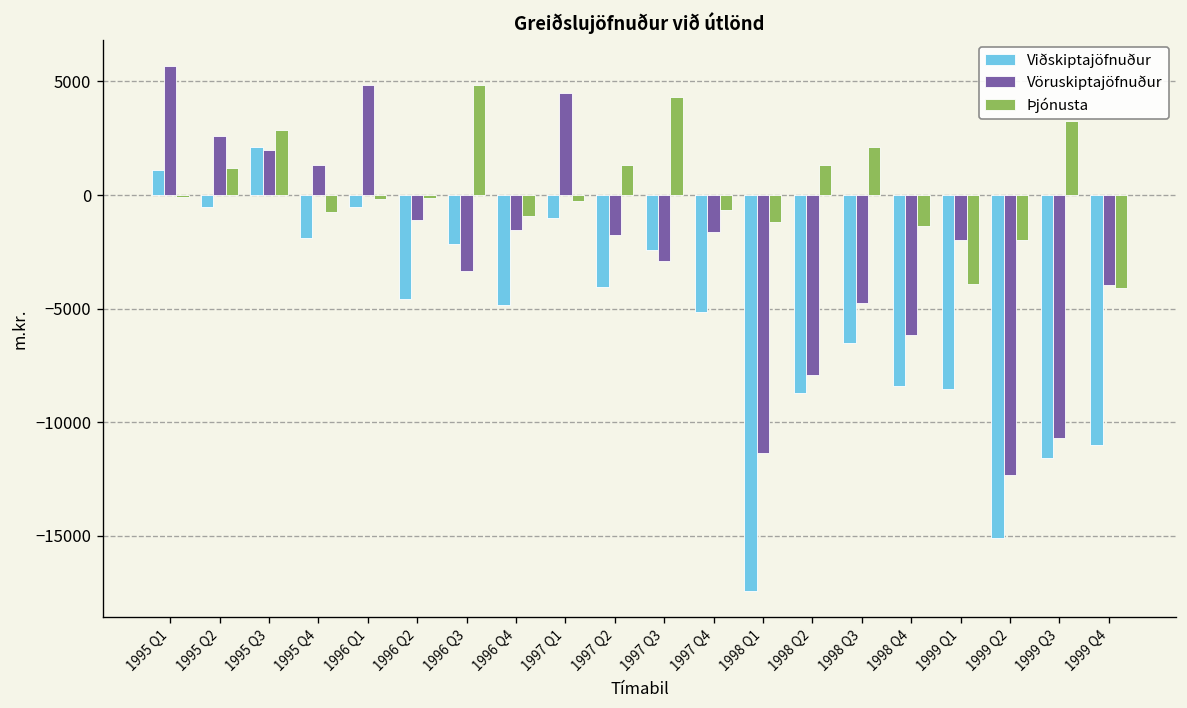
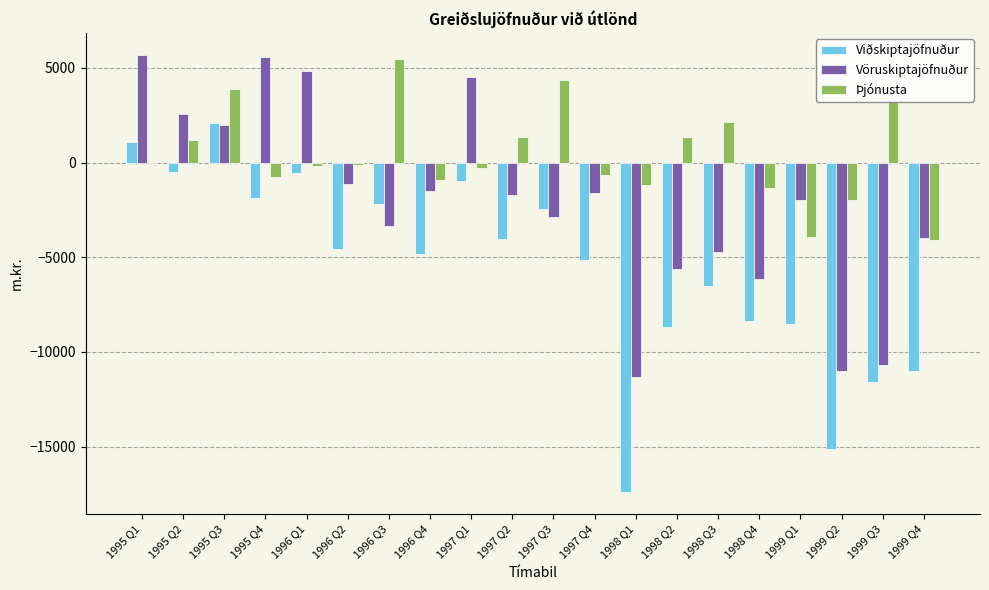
  {
    "Viðskiptajöfnuður": {
      "1995 Q1": 1100,
      "1995 Q2": -500,
      "1995 Q3": 2100,
      "1995 Q4": -1900,
      "1996 Q1": -500,
      "1996 Q2": -4600,
      "1996 Q3": -2200,
      "1996 Q4": -4800,
      "1997 Q1": -1000,
      "1997 Q2": -4000,
      "1997 Q3": -2400,
      "1997 Q4": -5200,
      "1998 Q1": -17400,
      "1998 Q2": -8700,
      "1998 Q3": -6500,
      "1998 Q4": -8400,
      "1999 Q1": -8500,
      "1999 Q2": -15100,
      "1999 Q3": -11600,
      "1999 Q4": -11000
    },
    "Vöruskiptajöfnuður": {
      "1995 Q1": 5700,
      "1995 Q2": 2600,
      "1995 Q3": 2000,
-     "1995 Q4": 1300,
+     "1995 Q4": 5600,
      "1996 Q1": 4800,
      "1996 Q2": -1100,
      "1996 Q3": -3400,
      "1996 Q4": -1500,
      "1997 Q1": 4500,
      "1997 Q2": -1700,
      "1997 Q3": -2900,
      "1997 Q4": -1600,
      "1998 Q1": -11300,
-     "1998 Q2": -7900,
+     "1998 Q2": -5600,
      "1998 Q3": -4700,
      "1998 Q4": -6200,
      "1999 Q1": -2000,
-     "1999 Q2": -12300,
+     "1999 Q2": -11000,
      "1999 Q3": -10700,
      "1999 Q4": -4000
    },
    "Þjónusta": {
      "1995 Q2": 1200,
-     "1995 Q3": 2900,
+     "1995 Q3": 3900,
      "1995 Q4": -700,
      "1996 Q1": -200,
      "1996 Q2": -100,
-     "1996 Q3": 4900,
+     "1996 Q3": 5500,
      "1996 Q4": -900,
      "1997 Q1": -300,
      "1997 Q2": 1300,
      "1997 Q3": 4300,
      "1997 Q4": -700,
      "1998 Q1": -1200,
      "1998 Q2": 1300,
      "1998 Q3": 2100,
      "1998 Q4": -1400,
      "1999 Q1": -3900,
      "1999 Q2": -2000,
      "1999 Q4": -4100
    }
  }
